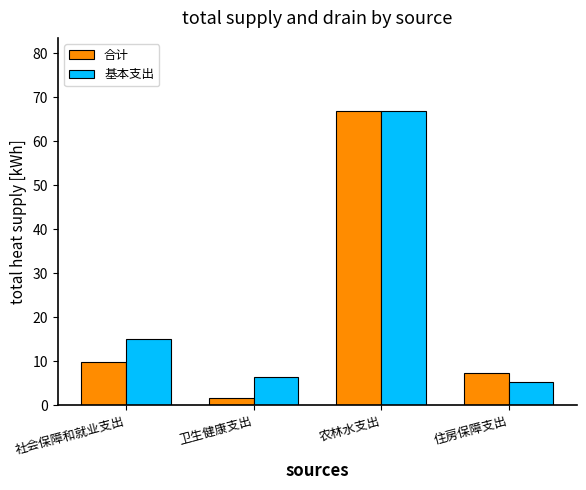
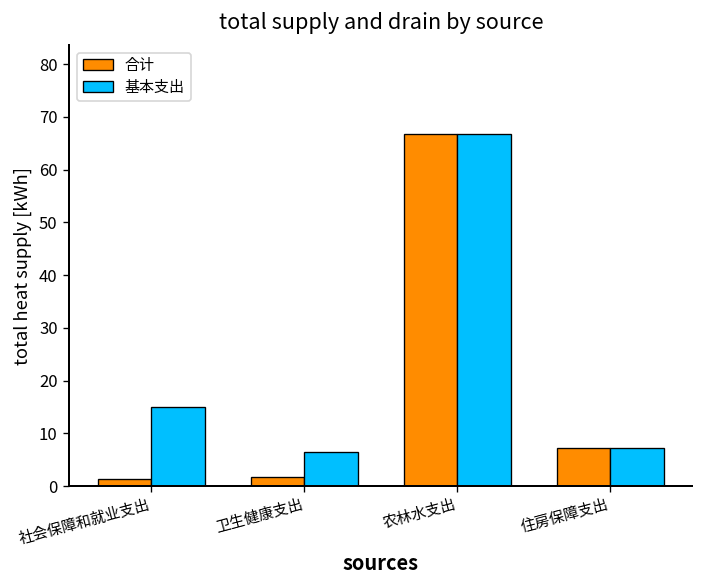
  {
    "合计": {
-     "社会保障和就业支出": 10,
+     "社会保障和就业支出": 1,
      "卫生健康支出": 2,
      "农林水支出": 67,
      "住房保障支出": 7
    },
    "基本支出": {
      "社会保障和就业支出": 15,
      "卫生健康支出": 6,
      "农林水支出": 67,
-     "住房保障支出": 5
+     "住房保障支出": 7
    }
  }
